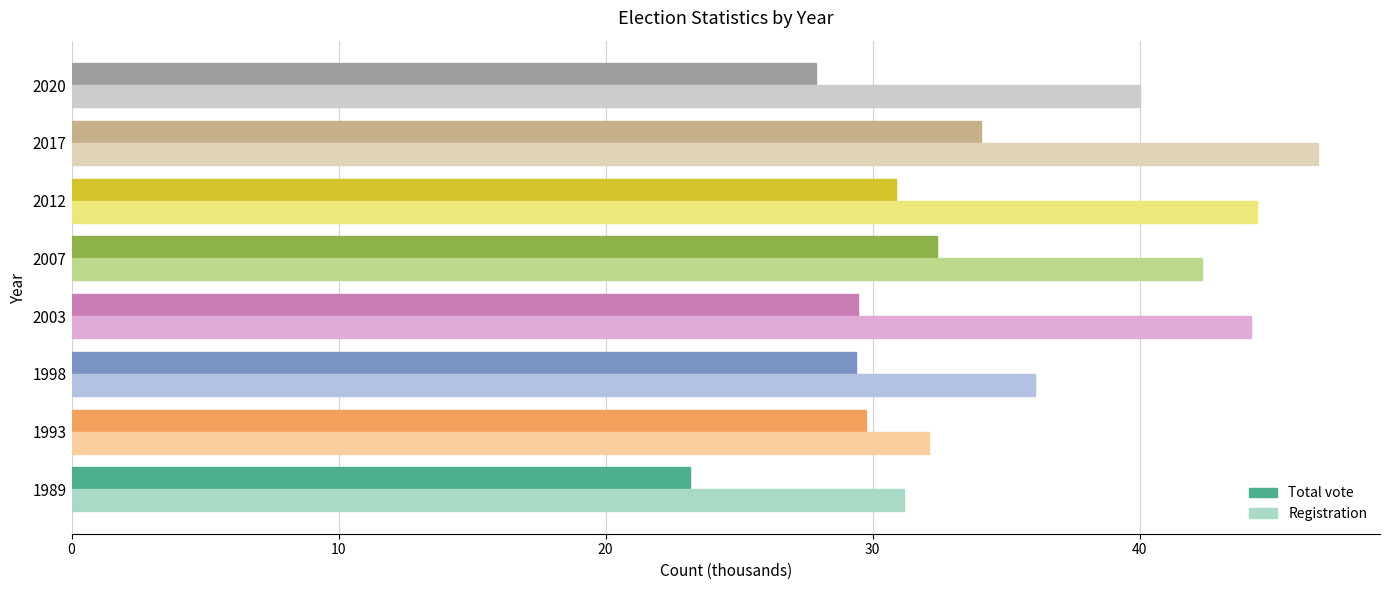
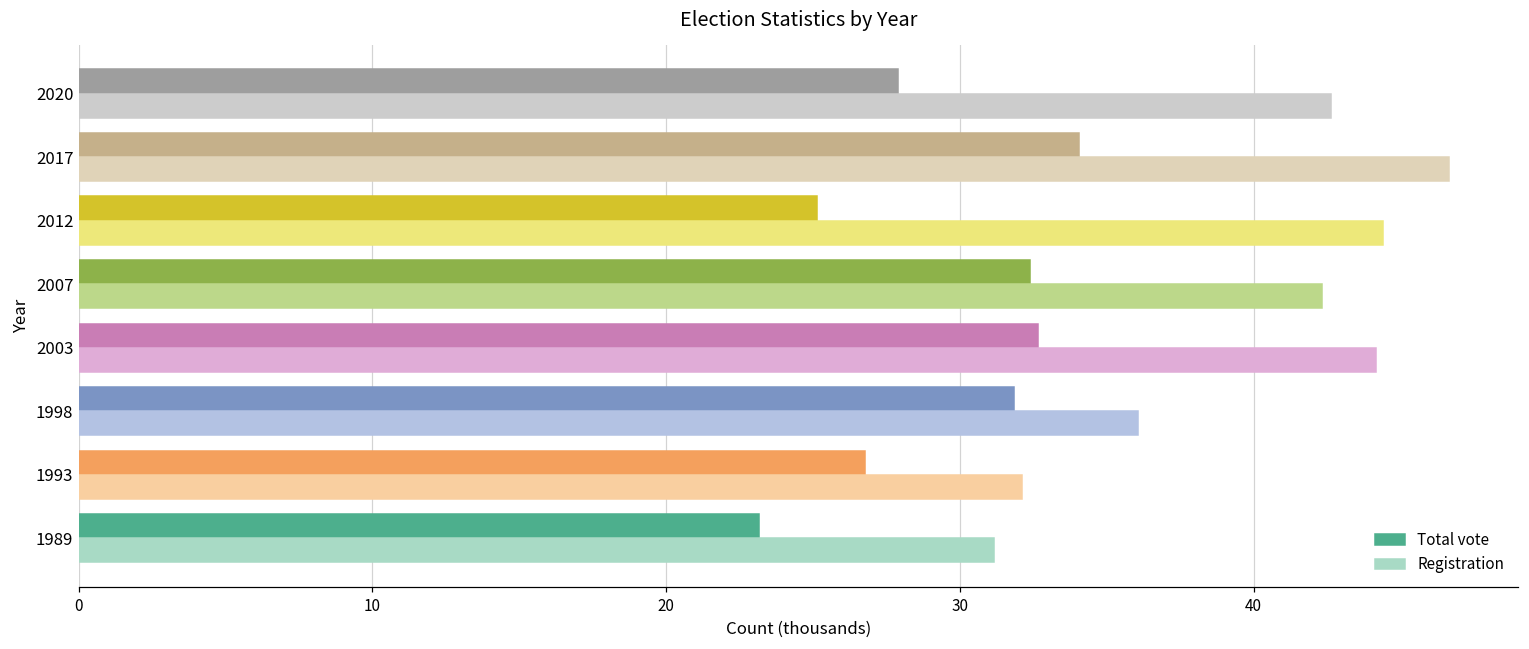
  {
    "Total vote": {
      "2020": 27.9,
      "2017": 34.1,
-     "2012": 30.9,
+     "2012": 25.1,
      "2007": 32.4,
-     "2003": 29.5,
-     "1998": 29.4,
-     "1993": 29.8,
+     "2003": 32.7,
+     "1998": 31.9,
+     "1993": 26.8,
      "1989": 23.2
    },
    "Registration": {
-     "2020": 40.0,
+     "2020": 42.6,
      "2017": 46.7,
      "2012": 44.4,
      "2007": 42.3,
      "2003": 44.2,
      "1998": 36.1,
      "1993": 32.1,
      "1989": 31.2
    }
  }
